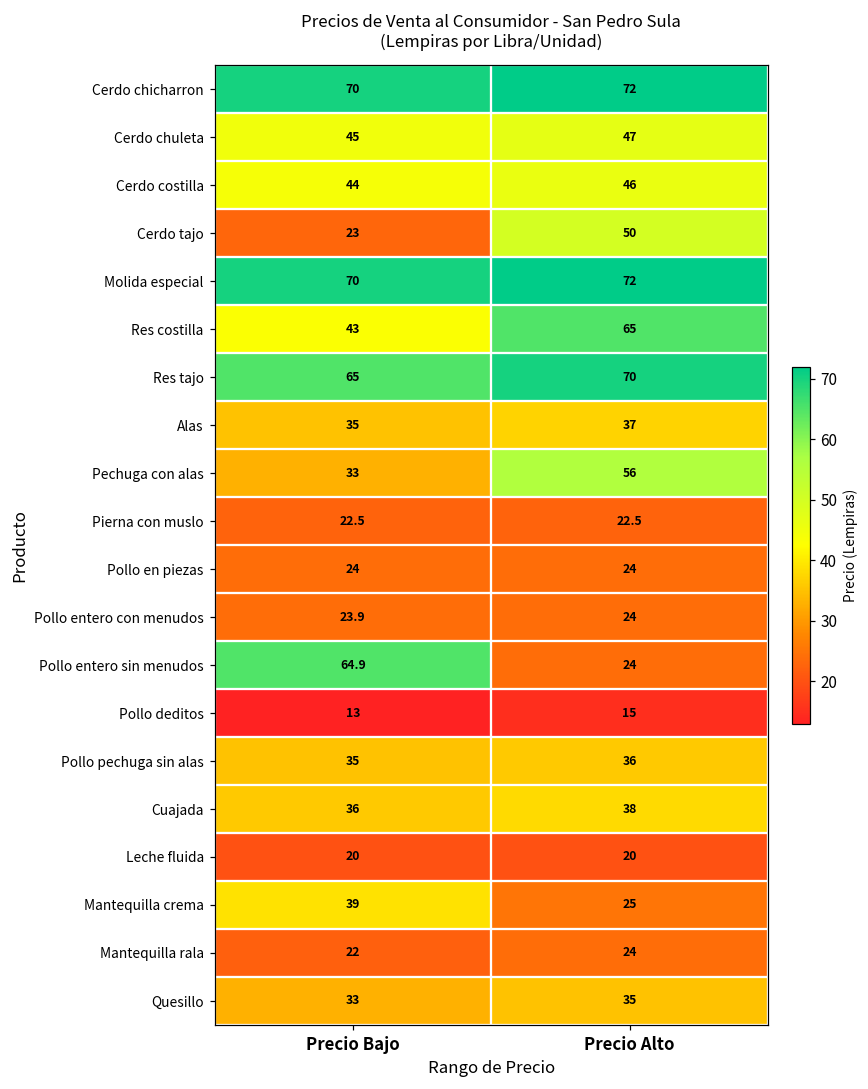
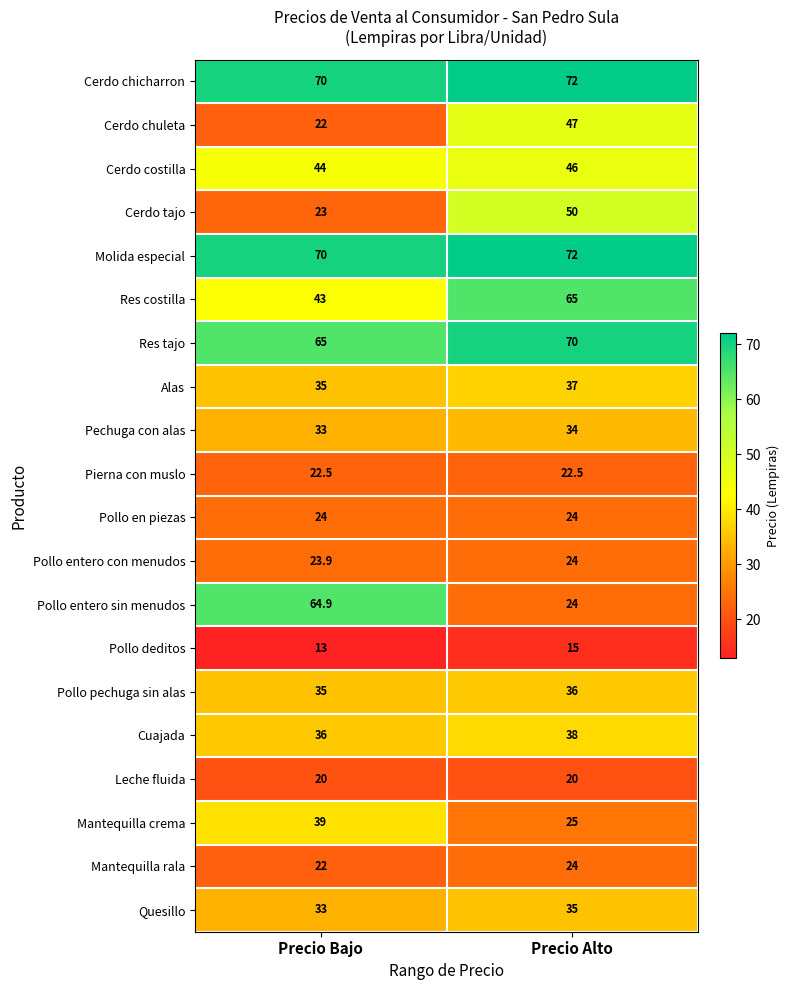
  {
    "Cerdo chicharron": {
      "Precio Bajo": 70,
      "Precio Alto": 72
    },
    "Cerdo chuleta": {
-     "Precio Bajo": 45,
+     "Precio Bajo": 22,
      "Precio Alto": 47
    },
    "Cerdo costilla": {
      "Precio Bajo": 44,
      "Precio Alto": 46
    },
    "Cerdo tajo": {
      "Precio Bajo": 23,
      "Precio Alto": 50
    },
    "Molida especial": {
      "Precio Bajo": 70,
      "Precio Alto": 72
    },
    "Res costilla": {
      "Precio Bajo": 43,
      "Precio Alto": 65
    },
    "Res tajo": {
      "Precio Bajo": 65,
      "Precio Alto": 70
    },
    "Alas": {
      "Precio Bajo": 35,
      "Precio Alto": 37
    },
    "Pechuga con alas": {
      "Precio Bajo": 33,
-     "Precio Alto": 56
+     "Precio Alto": 34
    },
    "Pierna con muslo": {
      "Precio Bajo": 22.5,
      "Precio Alto": 22.5
    },
    "Pollo en piezas": {
      "Precio Bajo": 24,
      "Precio Alto": 24
    },
    "Pollo entero con menudos": {
      "Precio Bajo": 23.9,
      "Precio Alto": 24
    },
    "Pollo entero sin menudos": {
      "Precio Bajo": 64.9,
      "Precio Alto": 24
    },
    "Pollo deditos": {
      "Precio Bajo": 13,
      "Precio Alto": 15
    },
    "Pollo pechuga sin alas": {
      "Precio Bajo": 35,
      "Precio Alto": 36
    },
    "Cuajada": {
      "Precio Bajo": 36,
      "Precio Alto": 38
    },
    "Leche fluida": {
      "Precio Bajo": 20,
      "Precio Alto": 20
    },
    "Mantequilla crema": {
      "Precio Bajo": 39,
      "Precio Alto": 25
    },
    "Mantequilla rala": {
      "Precio Bajo": 22,
      "Precio Alto": 24
    },
    "Quesillo": {
      "Precio Bajo": 33,
      "Precio Alto": 35
    }
  }
